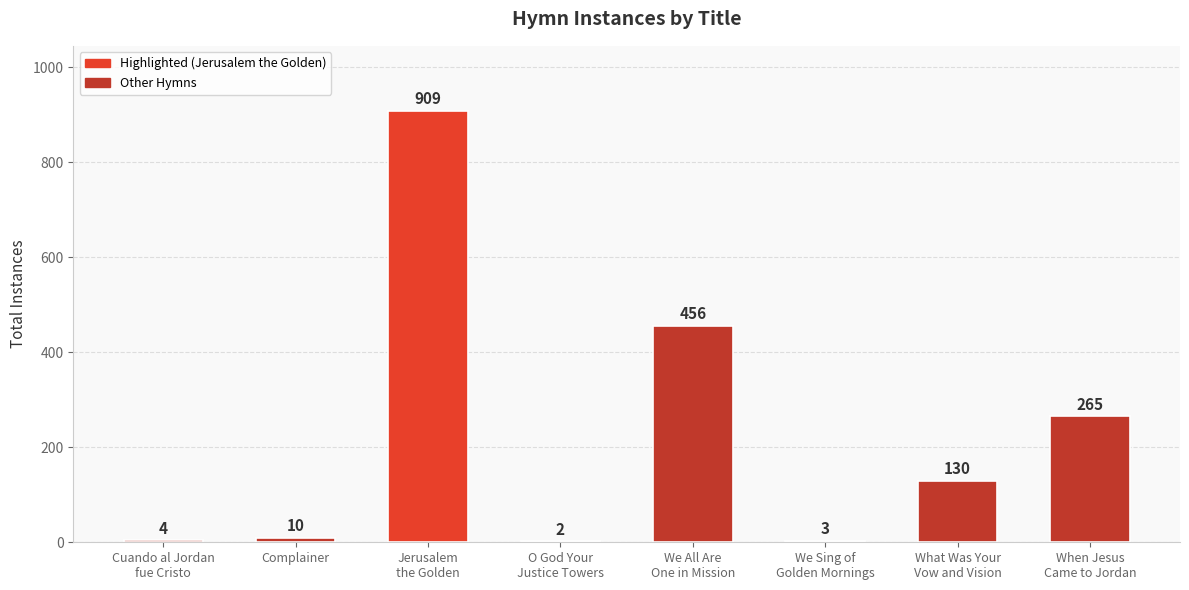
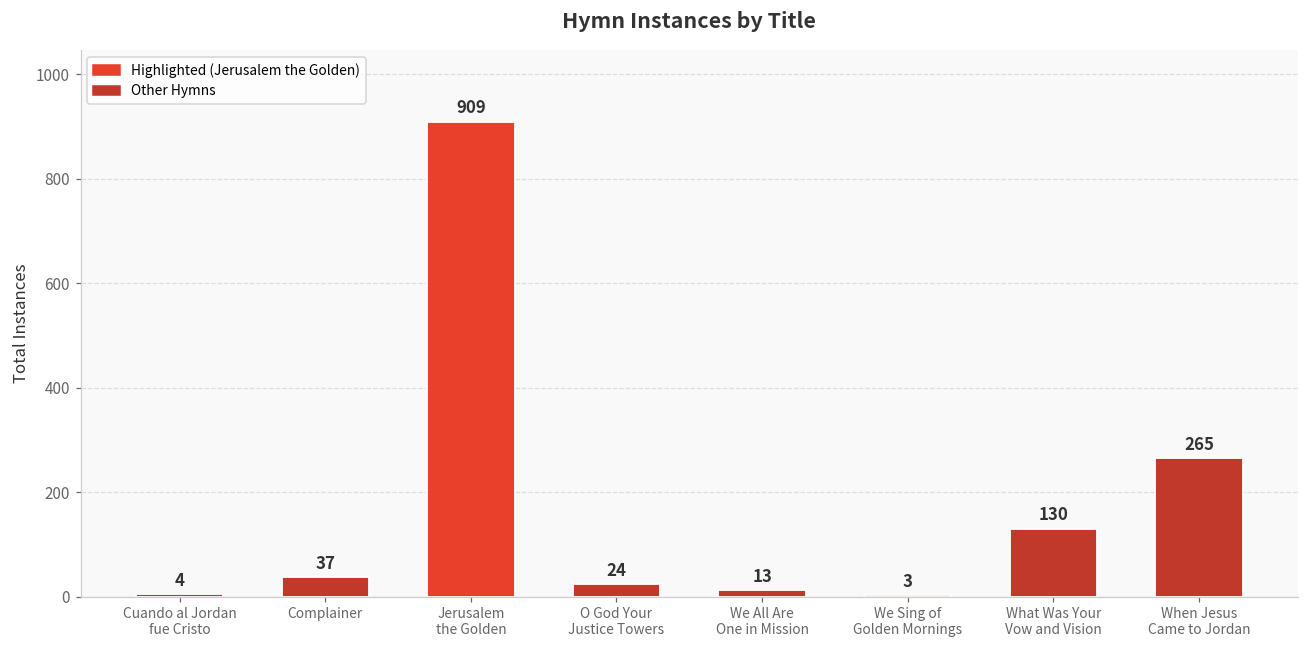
  {
    "Cuando al Jordan fue Cristo": 4,
-   "Complainer": 10,
+   "Complainer": 37,
    "Jerusalem the Golden": 909,
-   "O God Your Justice Towers": 2,
-   "We All Are One in Mission": 456,
+   "O God Your Justice Towers": 24,
+   "We All Are One in Mission": 13,
    "We Sing of Golden Mornings": 3,
    "What Was Your Vow and Vision": 130,
    "When Jesus Came to Jordan": 265
  }
